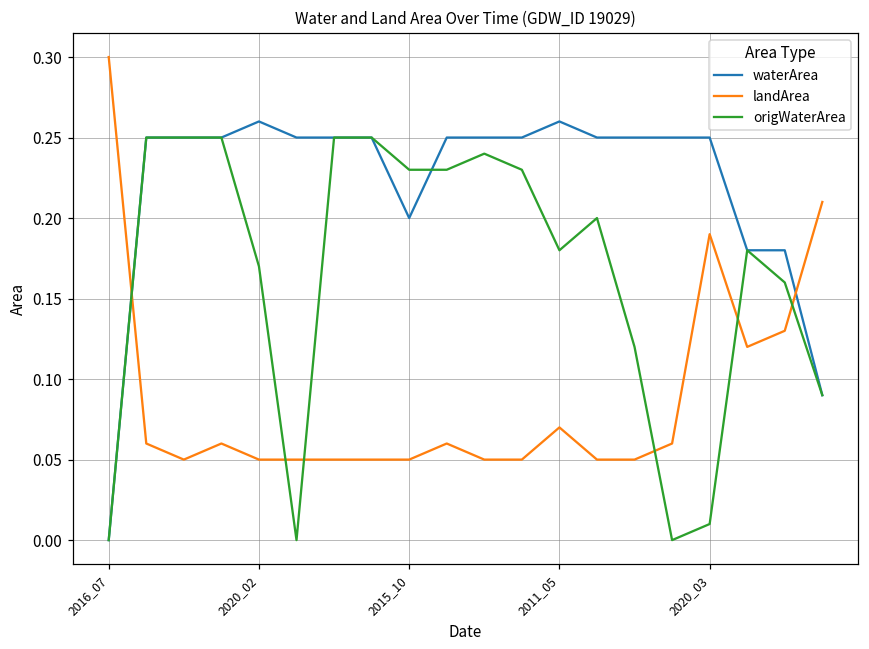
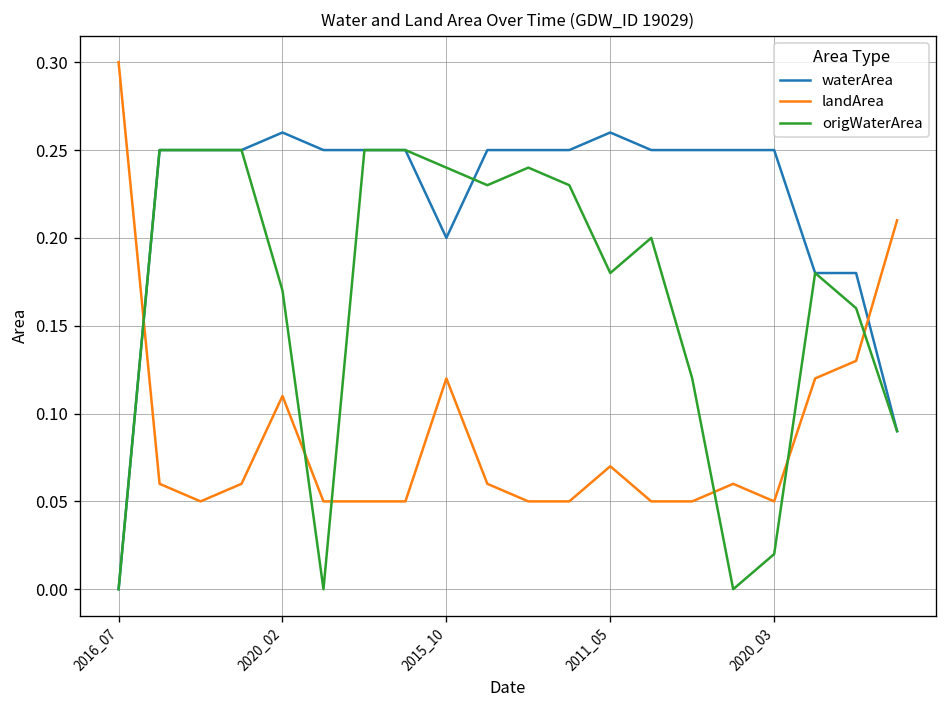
  {
    "waterArea": {
      "2020_02": 0.26,
      "2015_10": 0.20,
      "2011_05": 0.26,
      "2020_03": 0.25
    },
    "landArea": {
      "2016_07": 0.30,
-     "2020_02": 0.05,
-     "2015_10": 0.05,
+     "2020_02": 0.11,
+     "2015_10": 0.12,
      "2011_05": 0.07,
-     "2020_03": 0.19
+     "2020_03": 0.05
    },
    "origWaterArea": {
      "2020_02": 0.17,
-     "2015_10": 0.23,
+     "2015_10": 0.24,
      "2011_05": 0.18,
-     "2020_03": 0.01
+     "2020_03": 0.02
    }
  }
